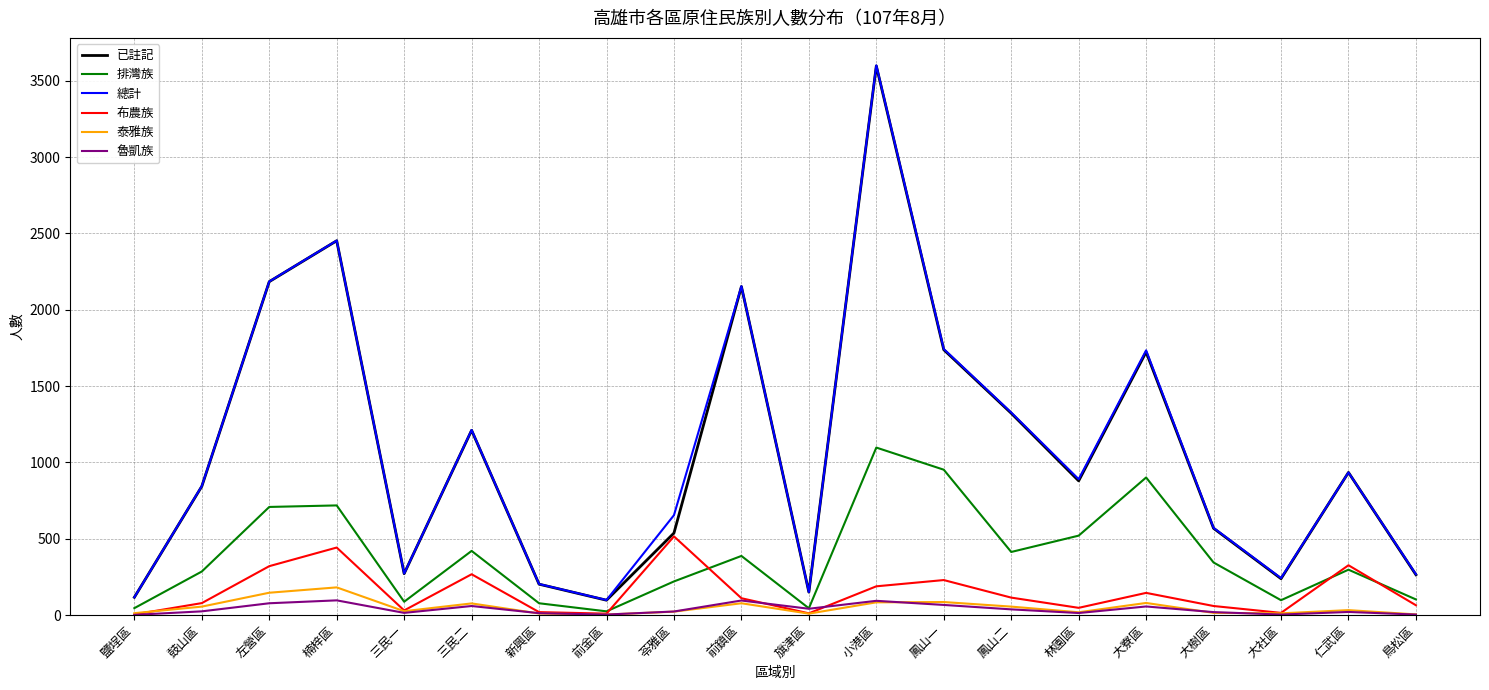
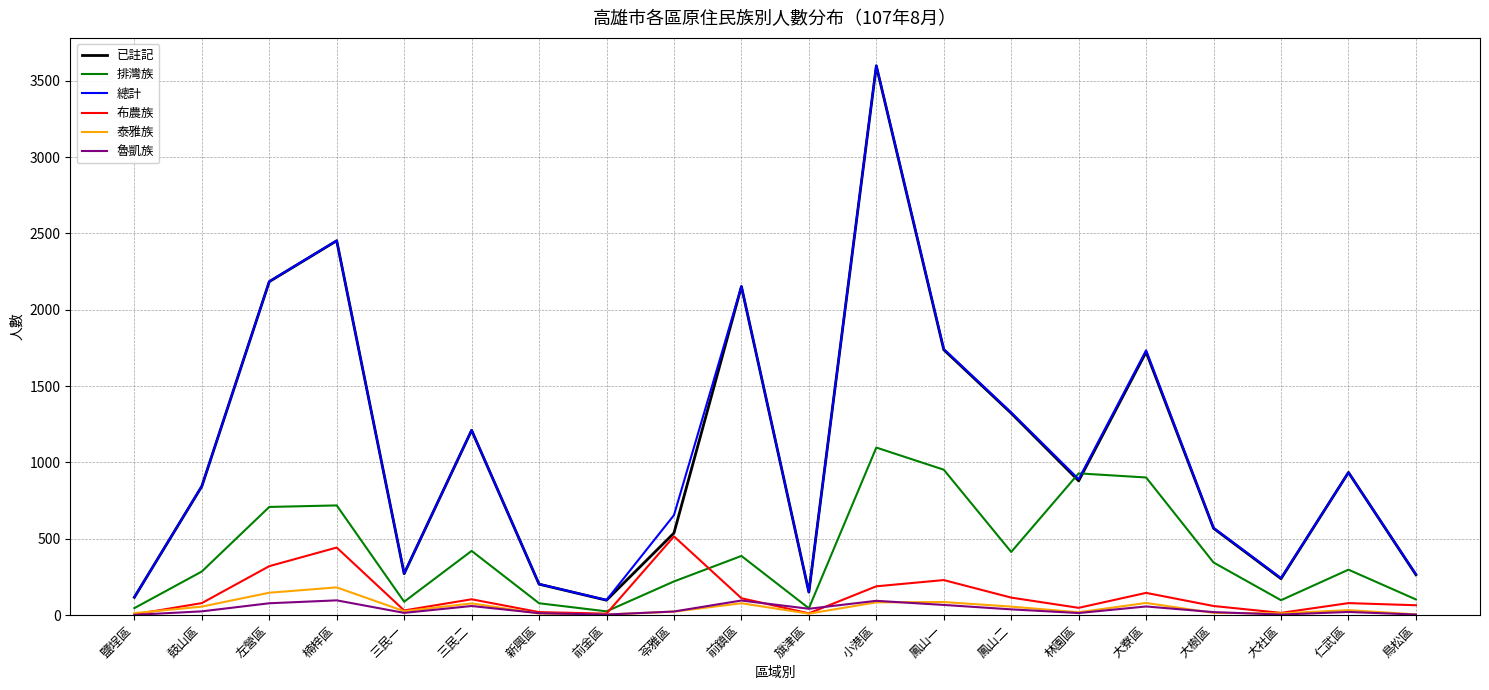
  {
    "已註記": {
      "苓雅區": 540
    },
    "排灣族": {
      "鹽埕區": 50,
      "鼓山區": 290,
      "左營區": 710,
      "楠梓區": 720,
      "三民一": 90,
      "三民二": 420,
      "新興區": 80,
      "苓雅區": 220,
      "前鎮區": 390,
      "小港區": 1100,
      "鳳山一": 950,
      "鳳山二": 410,
-     "林園區": 520,
+     "林園區": 930,
      "大寮區": 900,
      "大樹區": 340,
      "大社區": 100,
      "仁武區": 300,
      "鳥松區": 100
    },
    "總計": {
      "苓雅區": 650
    },
    "布農族": {
      "鼓山區": 80,
      "左營區": 320,
      "楠梓區": 440,
-     "三民二": 270,
+     "三民二": 100,
      "苓雅區": 520,
      "小港區": 190,
      "鳳山一": 230,
      "鳳山二": 110,
      "林園區": 50,
      "大寮區": 150,
      "大樹區": 60,
-     "仁武區": 330,
+     "仁武區": 80,
      "鳥松區": 60
    },
    "泰雅族": {
      "鼓山區": 60,
      "左營區": 150,
      "楠梓區": 180,
      "三民二": 80,
      "前鎮區": 80,
      "鳳山一": 90,
      "鳳山二": 60,
      "大寮區": 80
    },
    "魯凱族": {
      "鼓山區": 20,
      "左營區": 80,
      "楠梓區": 100,
      "三民二": 60,
      "鳳山一": 70,
      "鳳山二": 40,
      "大寮區": 60
    }
  }
